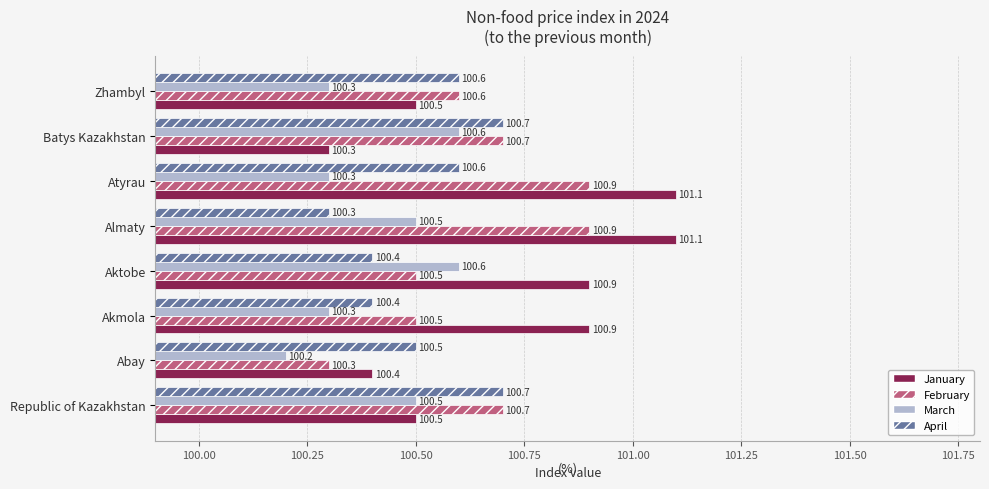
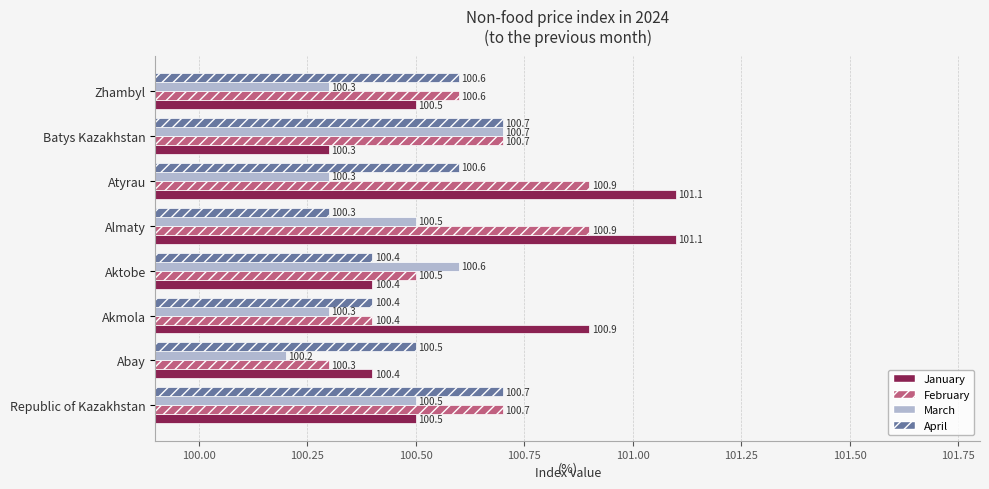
  {
    "January": {
      "Zhambyl": 100.5,
      "Batys Kazakhstan": 100.3,
      "Atyrau": 101.1,
      "Almaty": 101.1,
-     "Aktobe": 100.9,
+     "Aktobe": 100.4,
      "Akmola": 100.9,
      "Abay": 100.4,
      "Republic of Kazakhstan": 100.5
    },
    "February": {
      "Zhambyl": 100.6,
      "Batys Kazakhstan": 100.7,
      "Atyrau": 100.9,
      "Almaty": 100.9,
      "Aktobe": 100.5,
-     "Akmola": 100.5,
+     "Akmola": 100.4,
      "Abay": 100.3,
      "Republic of Kazakhstan": 100.7
    },
    "March": {
      "Zhambyl": 100.3,
-     "Batys Kazakhstan": 100.6,
+     "Batys Kazakhstan": 100.7,
      "Atyrau": 100.3,
      "Almaty": 100.5,
      "Aktobe": 100.6,
      "Akmola": 100.3,
      "Abay": 100.2,
      "Republic of Kazakhstan": 100.5
    },
    "April": {
      "Zhambyl": 100.6,
      "Batys Kazakhstan": 100.7,
      "Atyrau": 100.6,
      "Almaty": 100.3,
      "Aktobe": 100.4,
      "Akmola": 100.4,
      "Abay": 100.5,
      "Republic of Kazakhstan": 100.7
    }
  }
